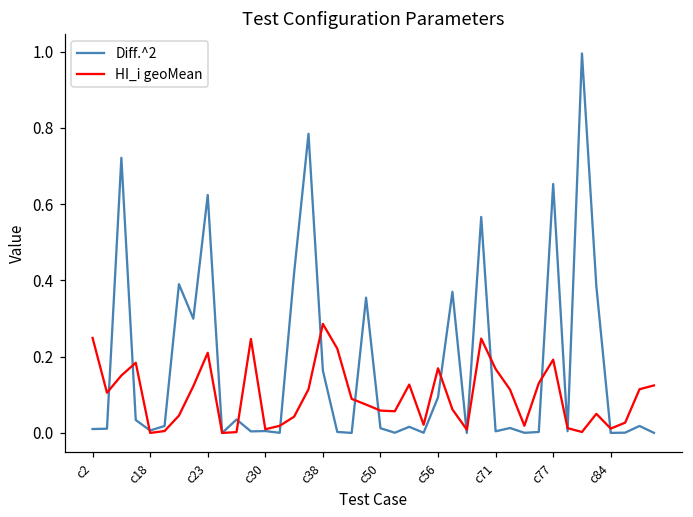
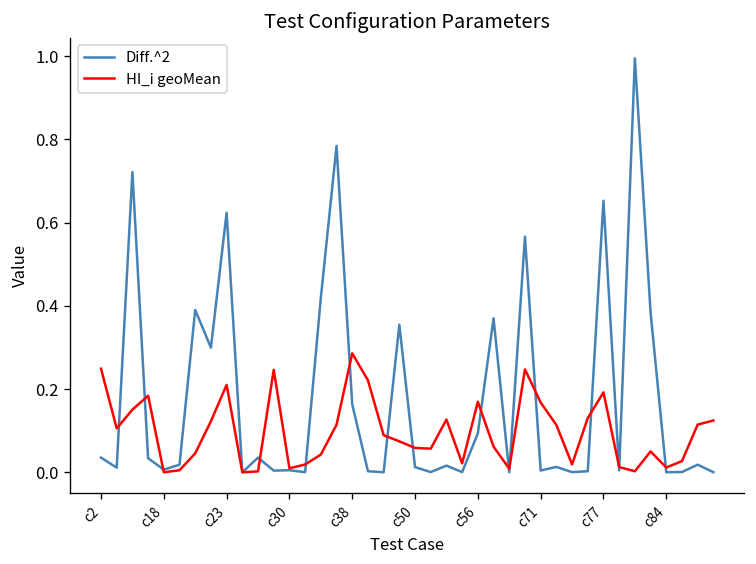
  {
    "Diff.^2": {
-     "c2": 0.01,
+     "c2": 0.04,
      "c23": 0.62,
      "c38": 0.16,
      "c50": 0.01,
      "c56": 0.09,
      "c71": 0.00,
      "c77": 0.65,
      "c84": 0.00
    },
    "HI_i geoMean": {
      "c2": 0.25,
      "c23": 0.21,
      "c38": 0.29,
      "c50": 0.06,
      "c56": 0.17,
      "c71": 0.17,
      "c77": 0.19,
      "c84": 0.01
    }
  }
